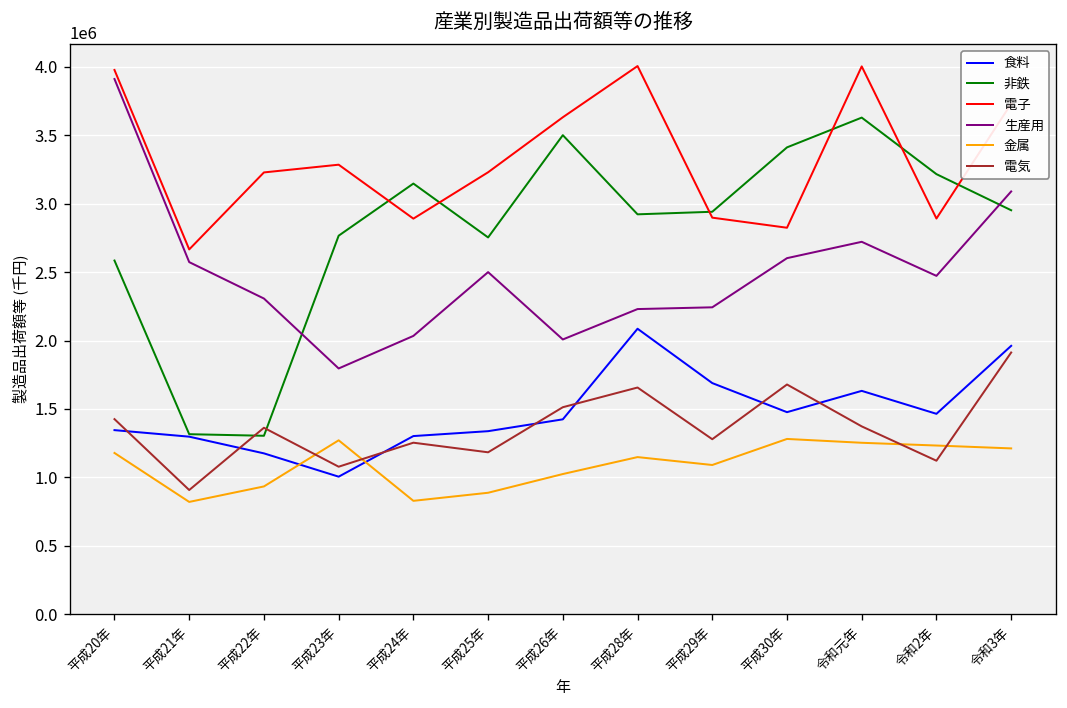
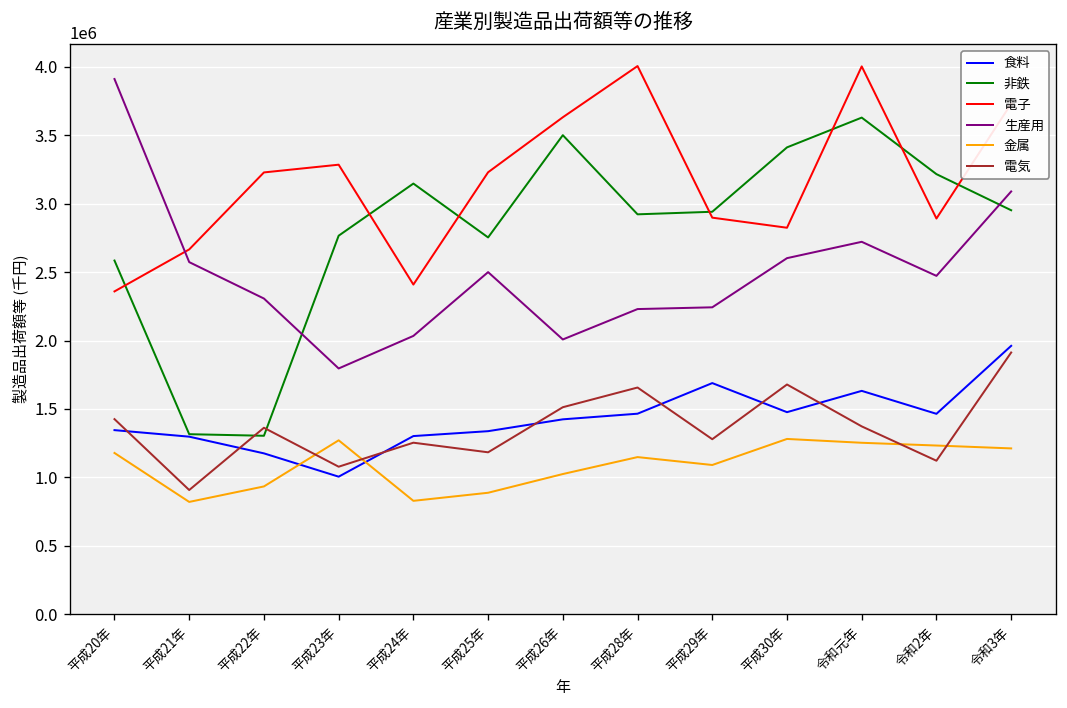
  {
    "食料": {
      "平成20年": 1350000,
      "平成22年": 1180000,
      "平成23年": 1010000,
      "平成24年": 1300000,
      "平成25年": 1340000,
      "平成26年": 1420000,
-     "平成28年": 2090000,
+     "平成28年": 1470000,
      "平成29年": 1690000,
      "平成30年": 1480000,
      "令和元年": 1630000,
      "令和2年": 1460000,
      "令和3年": 1960000
    },
    "非鉄": {
      "平成20年": 2580000,
      "平成22年": 1300000,
      "平成23年": 2770000,
      "平成24年": 3150000,
      "平成25年": 2750000,
      "平成26年": 3500000,
      "平成28年": 2920000,
      "平成29年": 2940000,
      "平成30年": 3410000,
      "令和元年": 3630000,
      "令和2年": 3220000,
      "令和3年": 2950000
    },
    "電子": {
-     "平成20年": 3980000,
+     "平成20年": 2360000,
      "平成21年": 2670000,
      "平成22年": 3230000,
      "平成23年": 3290000,
-     "平成24年": 2890000,
+     "平成24年": 2410000,
      "平成25年": 3230000,
      "平成26年": 3630000,
      "平成28年": 4010000,
      "平成29年": 2900000,
      "平成30年": 2820000,
      "令和元年": 4000000,
      "令和2年": 2890000
    },
    "生産用": {
      "平成20年": 3910000,
      "平成21年": 2570000,
      "平成22年": 2310000,
      "平成23年": 1800000,
      "平成24年": 2030000,
      "平成25年": 2500000,
      "平成26年": 2010000,
      "平成28年": 2230000,
      "平成29年": 2240000,
      "平成30年": 2600000,
      "令和元年": 2720000,
      "令和2年": 2470000,
      "令和3年": 3090000
    },
    "金属": {
      "平成20年": 1180000,
      "平成21年": 820000,
      "平成22年": 930000,
      "平成23年": 1270000,
      "平成24年": 830000,
      "平成25年": 890000,
      "平成26年": 1020000,
      "平成28年": 1150000,
      "平成29年": 1090000,
      "平成30年": 1280000,
      "令和元年": 1250000,
      "令和2年": 1230000,
      "令和3年": 1210000
    },
    "電気": {
      "平成20年": 1430000,
      "平成21年": 910000,
      "平成22年": 1360000,
      "平成23年": 1080000,
      "平成24年": 1250000,
      "平成25年": 1180000,
      "平成26年": 1510000,
      "平成28年": 1660000,
      "平成29年": 1280000,
      "平成30年": 1680000,
      "令和元年": 1370000,
      "令和2年": 1120000,
      "令和3年": 1910000
    }
  }
